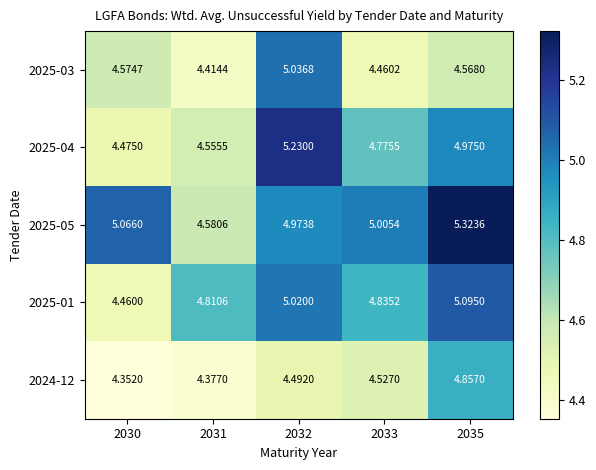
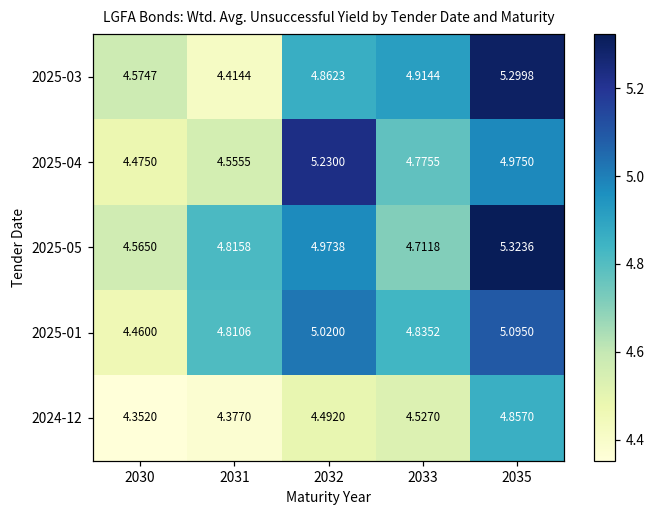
  {
    "2025-03": {
      "2030": 4.5747,
      "2031": 4.4144,
-     "2032": 5.0368,
-     "2033": 4.4602,
-     "2035": 4.5680
+     "2032": 4.8623,
+     "2033": 4.9144,
+     "2035": 5.2998
    },
    "2025-04": {
      "2030": 4.4750,
      "2031": 4.5555,
      "2032": 5.2300,
      "2033": 4.7755,
      "2035": 4.9750
    },
    "2025-05": {
-     "2030": 5.0660,
-     "2031": 4.5806,
+     "2030": 4.5650,
+     "2031": 4.8158,
      "2032": 4.9738,
-     "2033": 5.0054,
+     "2033": 4.7118,
      "2035": 5.3236
    },
    "2025-01": {
      "2030": 4.4600,
      "2031": 4.8106,
      "2032": 5.0200,
      "2033": 4.8352,
      "2035": 5.0950
    },
    "2024-12": {
      "2030": 4.3520,
      "2031": 4.3770,
      "2032": 4.4920,
      "2033": 4.5270,
      "2035": 4.8570
    }
  }
